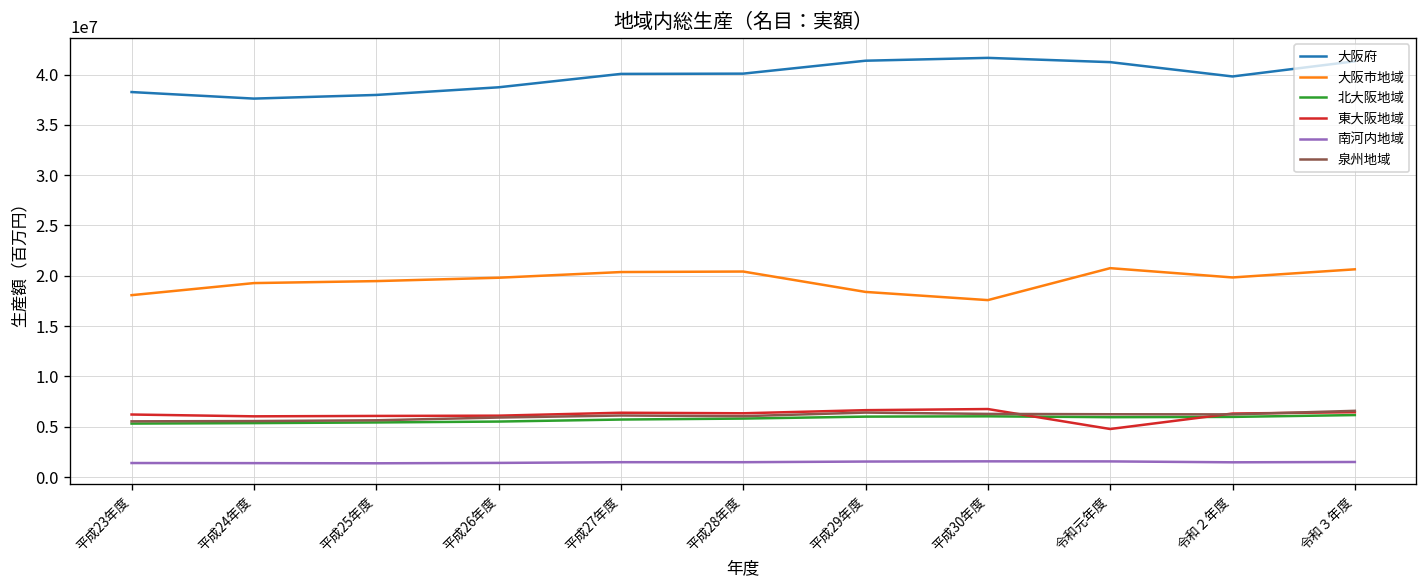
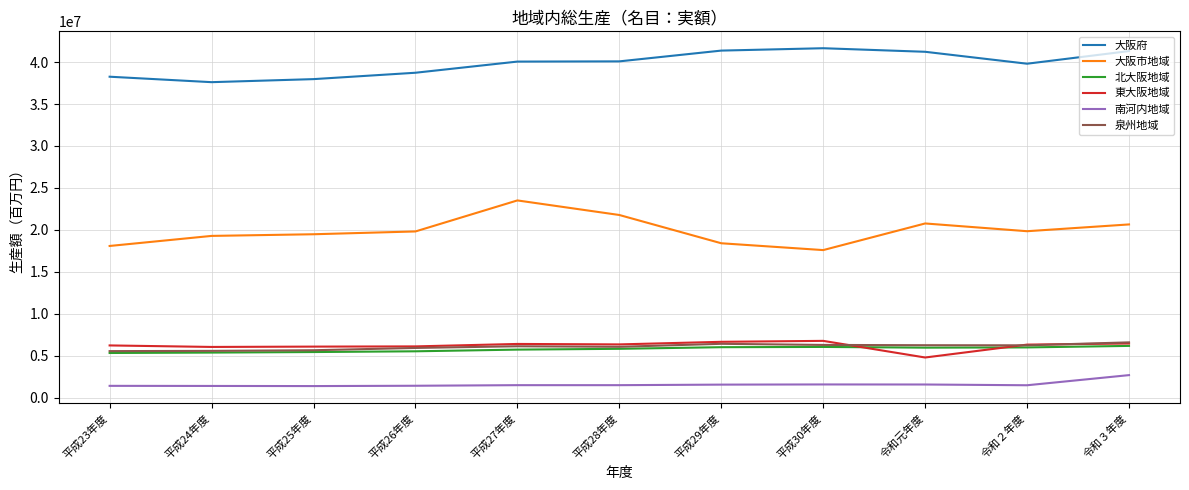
  {
    "大阪府": {
      "平成23年度": 38000000,
      "平成24年度": 38000000,
      "平成25年度": 38000000,
      "平成26年度": 39000000,
      "平成27年度": 40000000,
      "平成28年度": 40000000,
      "平成29年度": 41000000,
      "平成30年度": 42000000,
      "令和元年度": 41000000,
      "令和２年度": 40000000
    },
    "大阪市地域": {
      "平成23年度": 18000000,
      "平成24年度": 19000000,
      "平成25年度": 19000000,
      "平成26年度": 20000000,
-     "平成27年度": 20000000,
-     "平成28年度": 20000000,
+     "平成27年度": 24000000,
+     "平成28年度": 22000000,
      "平成29年度": 18000000,
      "平成30年度": 18000000,
      "令和元年度": 21000000,
      "令和２年度": 20000000,
      "令和３年度": 21000000
    },
    "北大阪地域": {
      "平成26年度": 6000000,
      "平成27年度": 6000000,
      "平成29年度": 6000000
    },
    "東大阪地域": {
      "平成23年度": 6000000,
      "平成24年度": 6000000,
      "平成25年度": 6000000,
      "平成30年度": 7000000,
      "令和元年度": 5000000
    },
    "南河内地域": {
      "平成23年度": 1000000,
      "平成24年度": 1000000,
      "平成25年度": 1000000,
      "平成26年度": 1000000,
      "平成27年度": 1000000,
      "平成28年度": 1000000,
      "平成29年度": 2000000,
      "平成30年度": 2000000,
      "令和元年度": 2000000,
      "令和２年度": 1000000,
-     "令和３年度": 1000000
+     "令和３年度": 3000000
    }
  }
